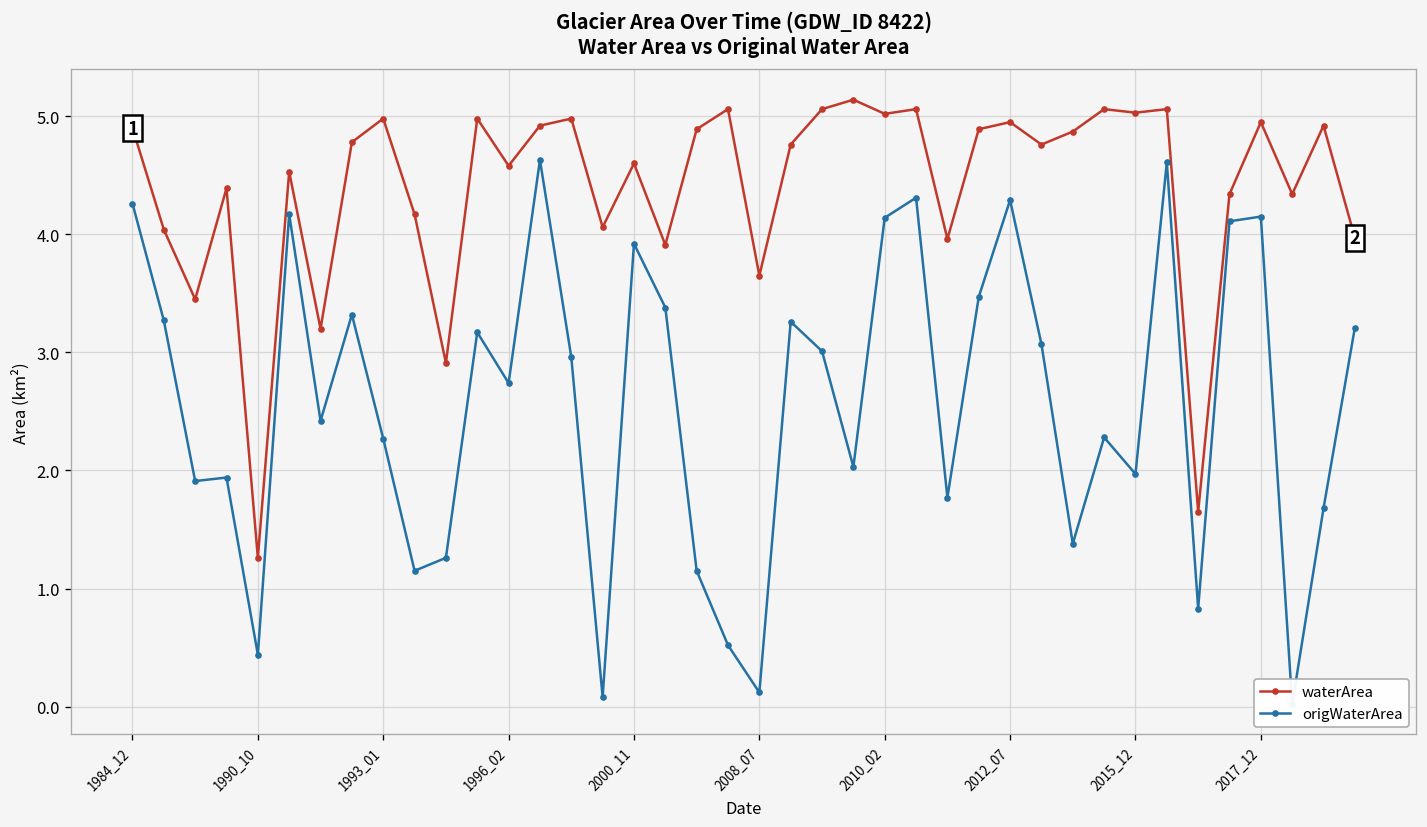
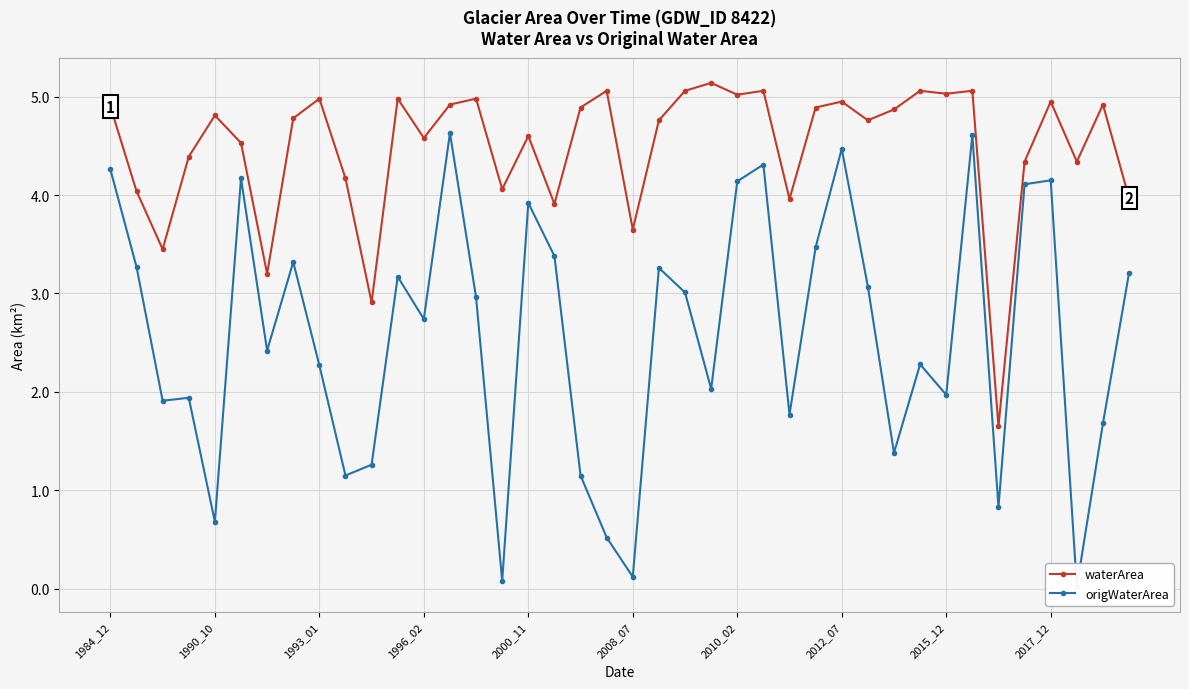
  {
    "waterArea": {
-     "1990_10": 1.3,
+     "1990_10": 4.8,
      "1993_01": 5.0,
      "1996_02": 4.6,
      "2000_11": 4.6,
      "2008_07": 3.7,
      "2010_02": 5.0,
      "2012_07": 5.0,
      "2015_12": 5.0,
      "2017_12": 5.0
    },
    "origWaterArea": {
      "1984_12": 4.3,
-     "1990_10": 0.4,
+     "1990_10": 0.7,
      "1993_01": 2.3,
      "1996_02": 2.7,
      "2000_11": 3.9,
      "2008_07": 0.1,
      "2010_02": 4.1,
-     "2012_07": 4.3,
+     "2012_07": 4.5,
      "2015_12": 2.0,
      "2017_12": 4.2
    }
  }
